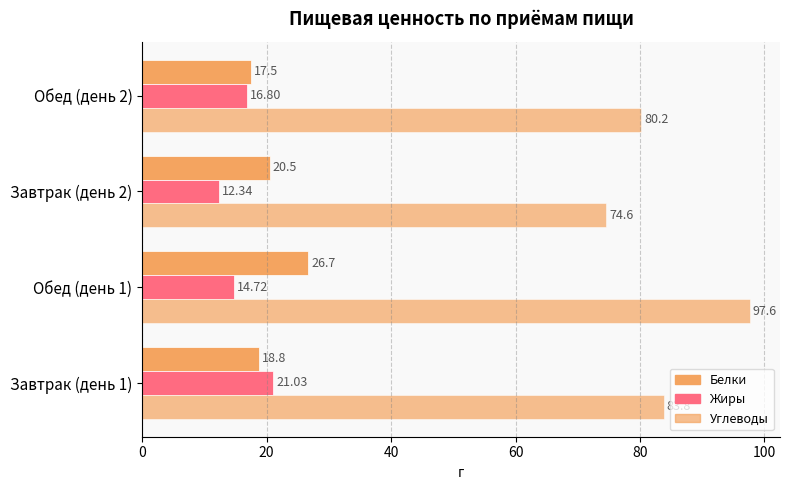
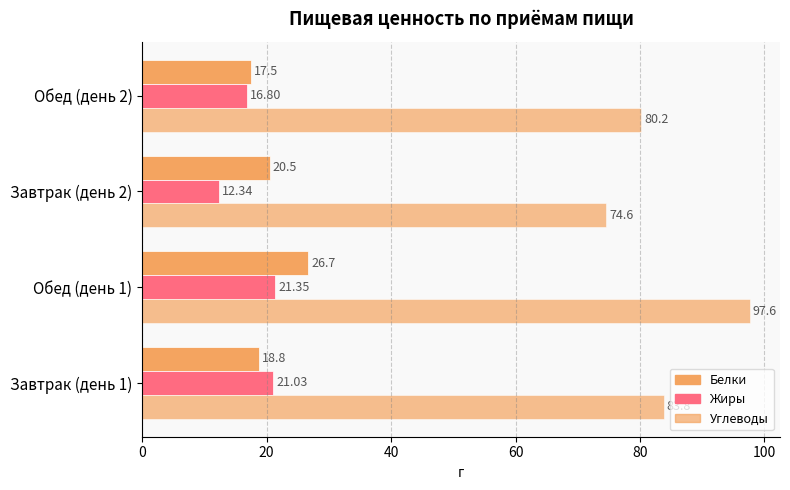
  {
    "Жиры": {
      "Обед (день 2)": 16.80,
      "Завтрак (день 2)": 12.34,
-     "Обед (день 1)": 14.72,
+     "Обед (день 1)": 21.35,
      "Завтрак (день 1)": 21.03
    }
  }
